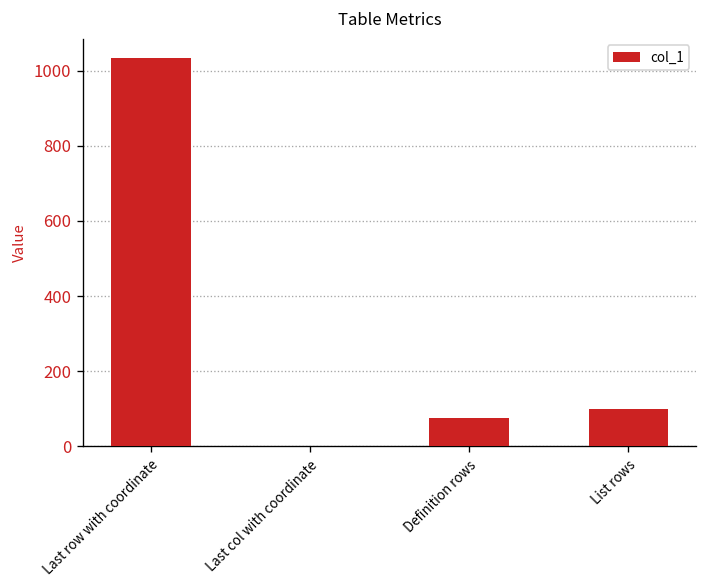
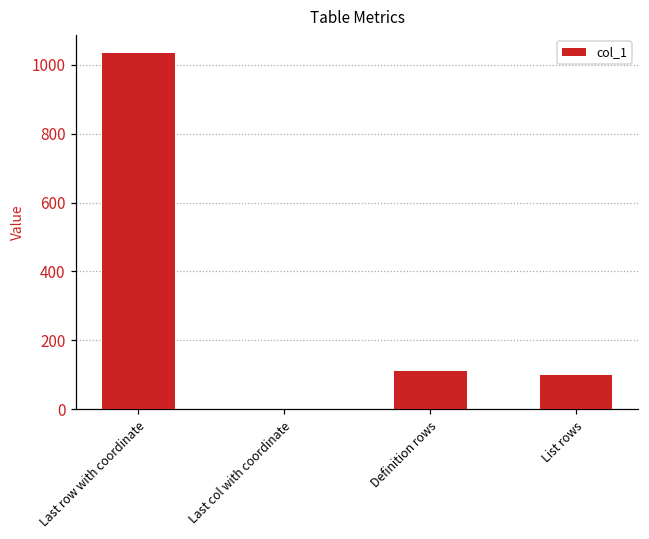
  {
    "Last row with coordinate": 1030,
-   "Definition rows": 80,
+   "Definition rows": 110,
    "List rows": 100
  }
